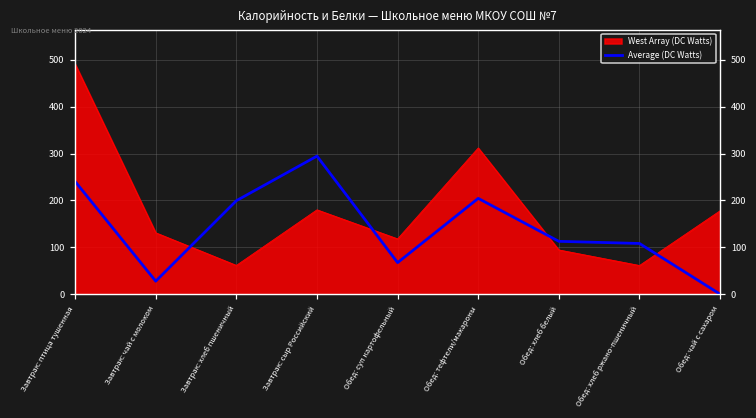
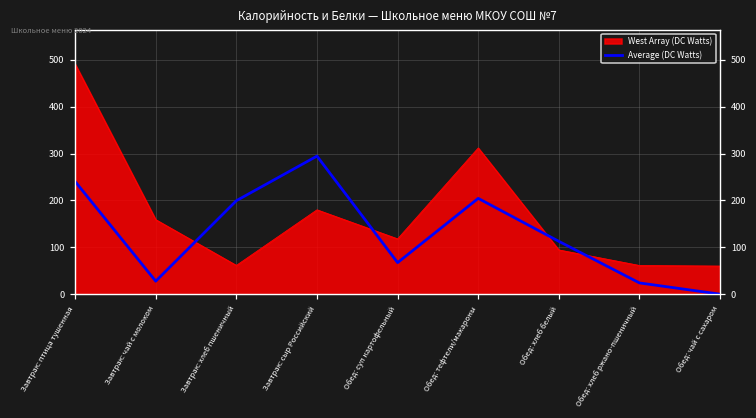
  {
    "West Array (DC Watts)": {
      "Завтрак: птица тушенная": 490,
-     "Завтрак: чай с молоком": 130,
+     "Завтрак: чай с молоком": 160,
      "Завтрак: хлеб пшеничный": 60,
      "Завтрак: сыр Российский": 180,
      "Обед: суп картофельный": 120,
      "Обед: тефтели/макароны": 310,
      "Обед: хлеб белый": 90,
      "Обед: хлеб ржано-пшеничный": 60,
-     "Обед: чай с сахаром": 180
+     "Обед: чай с сахаром": 60
    },
    "Average (DC Watts)": {
      "Завтрак: птица тушенная": 240,
      "Завтрак: чай с молоком": 30,
      "Завтрак: хлеб пшеничный": 200,
      "Завтрак: сыр Российский": 290,
      "Обед: суп картофельный": 70,
      "Обед: тефтели/макароны": 200,
      "Обед: хлеб белый": 110,
-     "Обед: хлеб ржано-пшеничный": 110,
+     "Обед: хлеб ржано-пшеничный": 20,
      "Обед: чай с сахаром": 0
    }
  }
